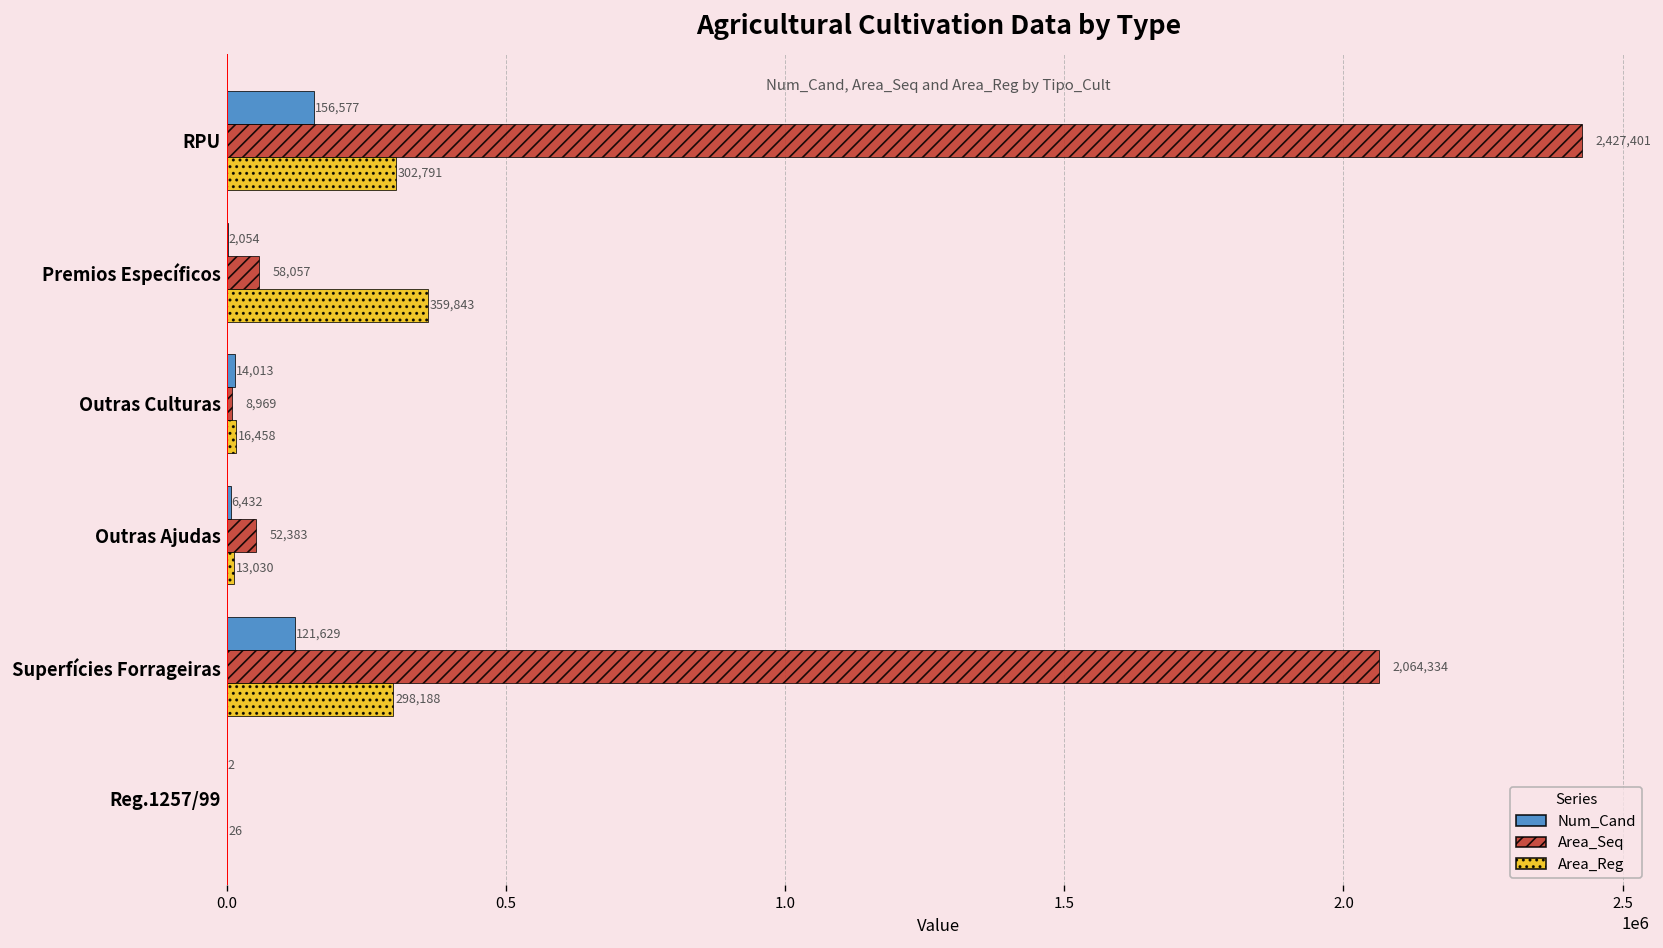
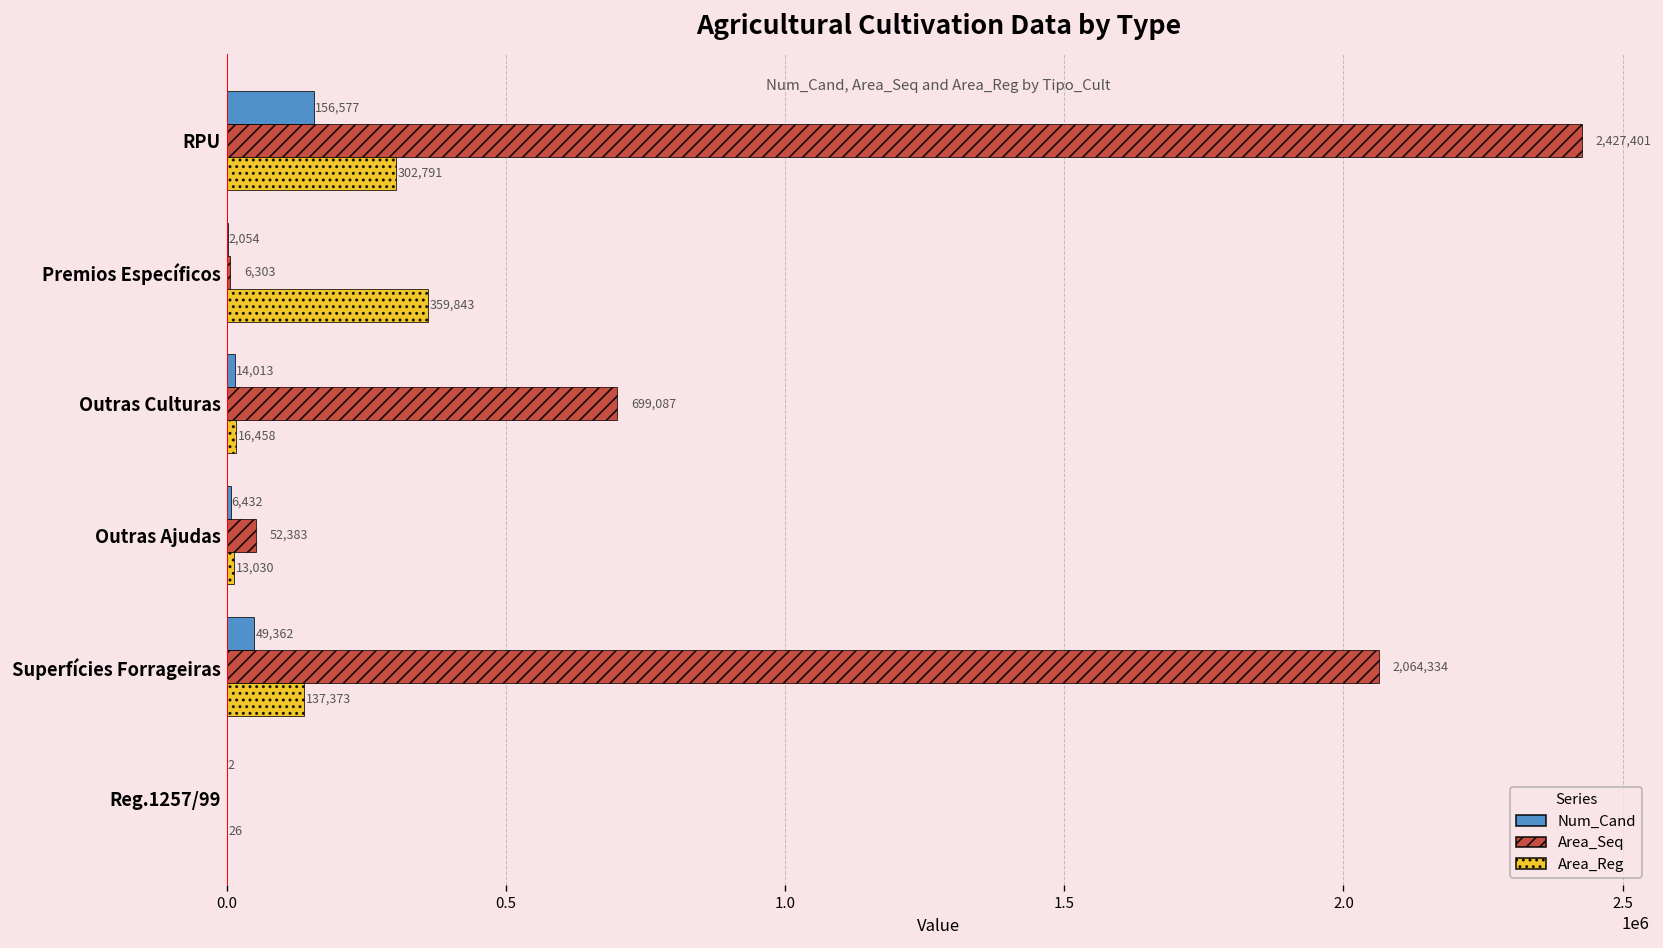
  {
    "Num_Cand": {
      "RPU": "156,577",
      "Premios Específicos": "2,054",
      "Outras Culturas": "14,013",
      "Outras Ajudas": "6,432",
-     "Superfícies Forrageiras": "121,629",
+     "Superfícies Forrageiras": "49,362",
      "Reg.1257/99": "2"
    },
    "Area_Seq": {
      "RPU": "2,427,401",
-     "Premios Específicos": "58,057",
-     "Outras Culturas": "8,969",
+     "Premios Específicos": "6,303",
+     "Outras Culturas": "699,087",
      "Outras Ajudas": "52,383",
      "Superfícies Forrageiras": "2,064,334"
    },
    "Area_Reg": {
      "RPU": "302,791",
      "Premios Específicos": "359,843",
      "Outras Culturas": "16,458",
      "Outras Ajudas": "13,030",
-     "Superfícies Forrageiras": "298,188",
+     "Superfícies Forrageiras": "137,373",
      "Reg.1257/99": "26"
    }
  }
